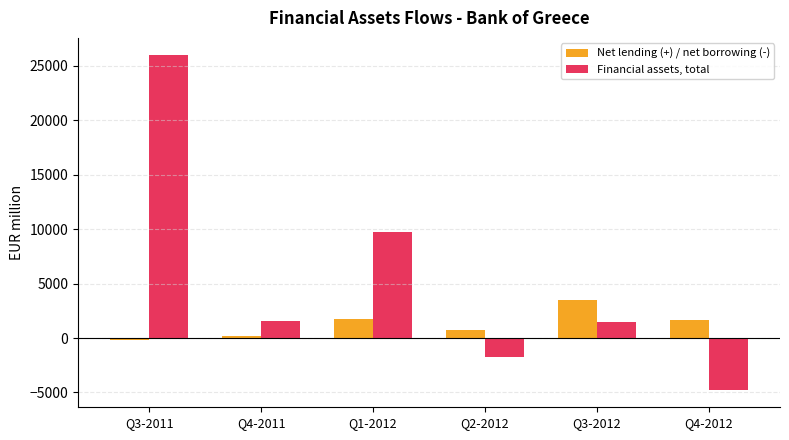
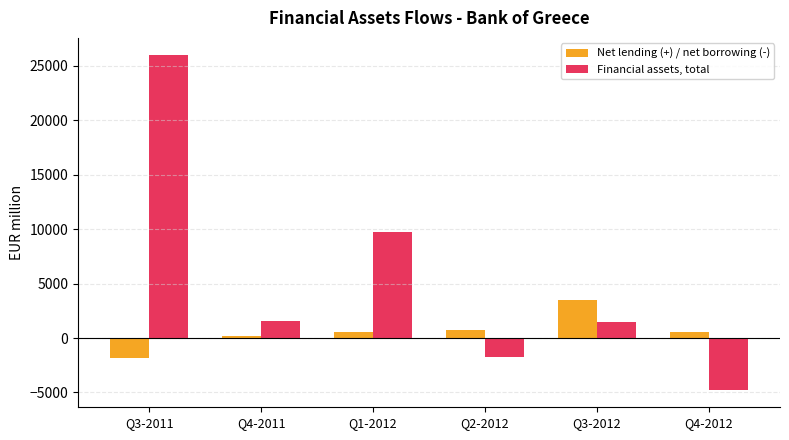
  {
    "Net lending (+) / net borrowing (-)": {
-     "Q3-2011": -200,
-     "Q1-2012": 1700,
+     "Q3-2011": -1800,
+     "Q1-2012": 600,
      "Q2-2012": 700,
      "Q3-2012": 3500,
-     "Q4-2012": 1600
+     "Q4-2012": 500
    },
    "Financial assets, total": {
      "Q3-2011": 26000,
      "Q4-2011": 1600,
      "Q1-2012": 9800,
      "Q2-2012": -1700,
      "Q3-2012": 1500,
      "Q4-2012": -4800
    }
  }
